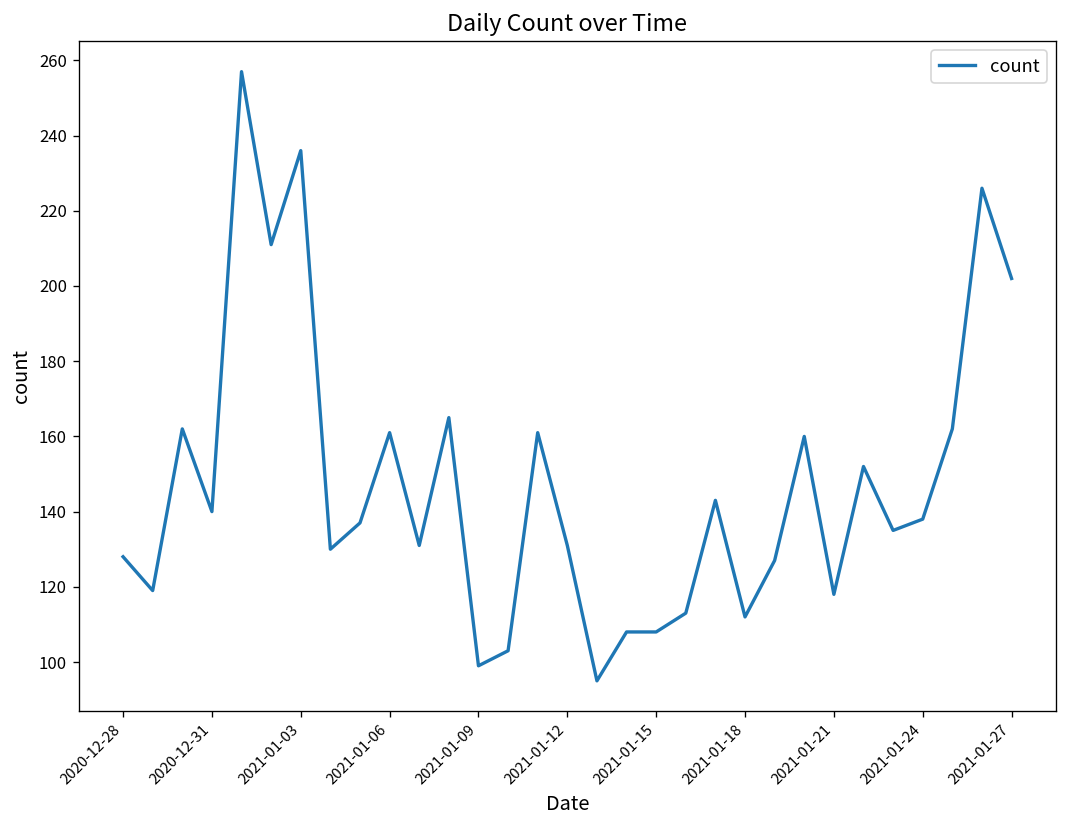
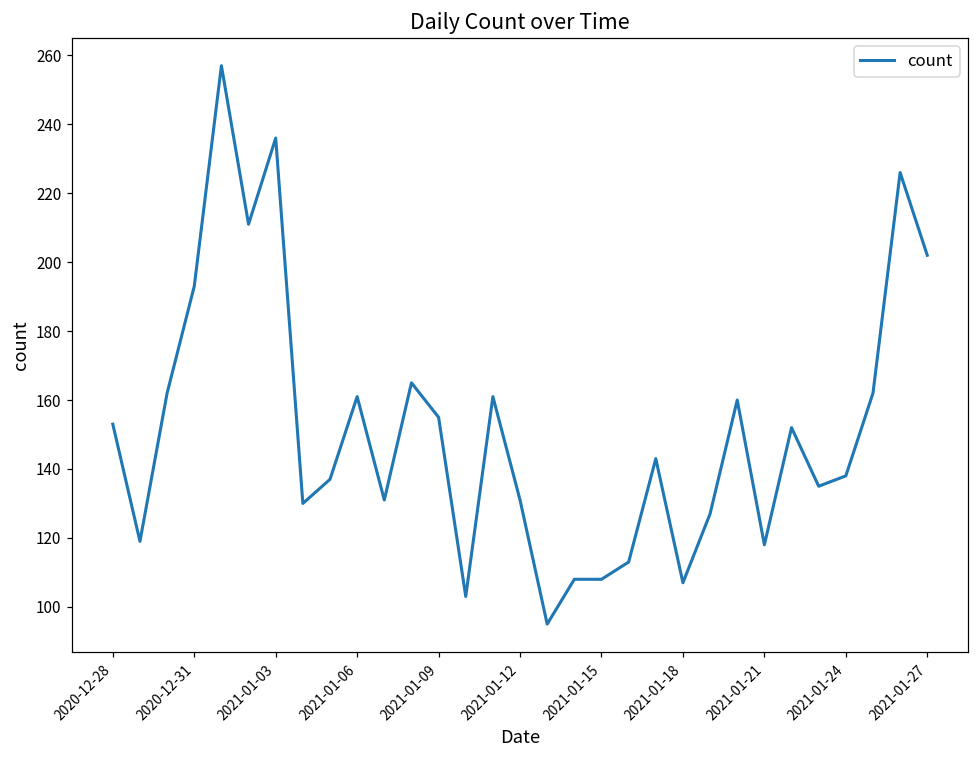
  {
-   "2020-12-28": 128,
-   "2020-12-31": 140,
+   "2020-12-28": 153,
+   "2020-12-31": 193,
    "2021-01-03": 236,
    "2021-01-06": 161,
-   "2021-01-09": 99,
+   "2021-01-09": 155,
    "2021-01-12": 131,
    "2021-01-15": 108,
-   "2021-01-18": 112,
+   "2021-01-18": 107,
    "2021-01-21": 118,
    "2021-01-24": 138,
    "2021-01-27": 202
  }
